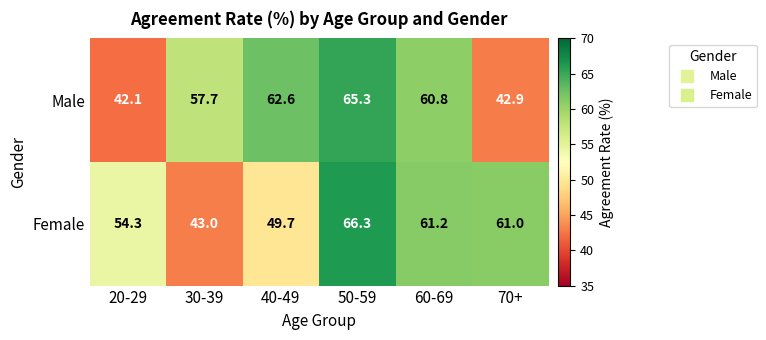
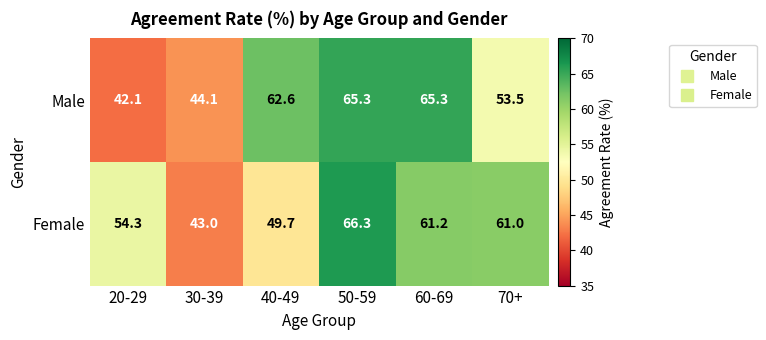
  {
    "Male": {
      "20-29": 42.1,
-     "30-39": 57.7,
+     "30-39": 44.1,
      "40-49": 62.6,
      "50-59": 65.3,
-     "60-69": 60.8,
-     "70+": 42.9
+     "60-69": 65.3,
+     "70+": 53.5
    },
    "Female": {
      "20-29": 54.3,
      "30-39": 43.0,
      "40-49": 49.7,
      "50-59": 66.3,
      "60-69": 61.2,
      "70+": 61.0
    }
  }
